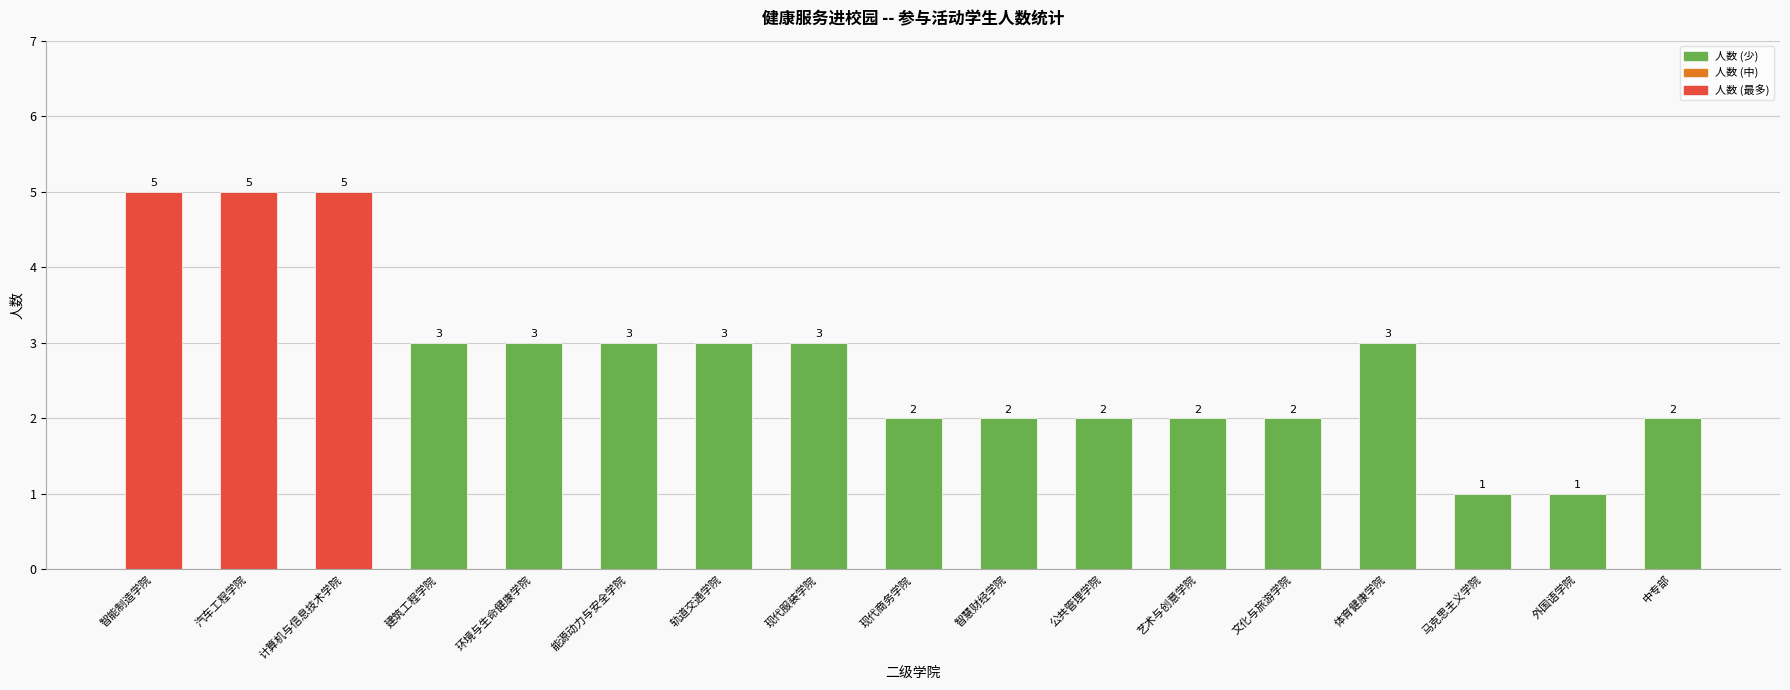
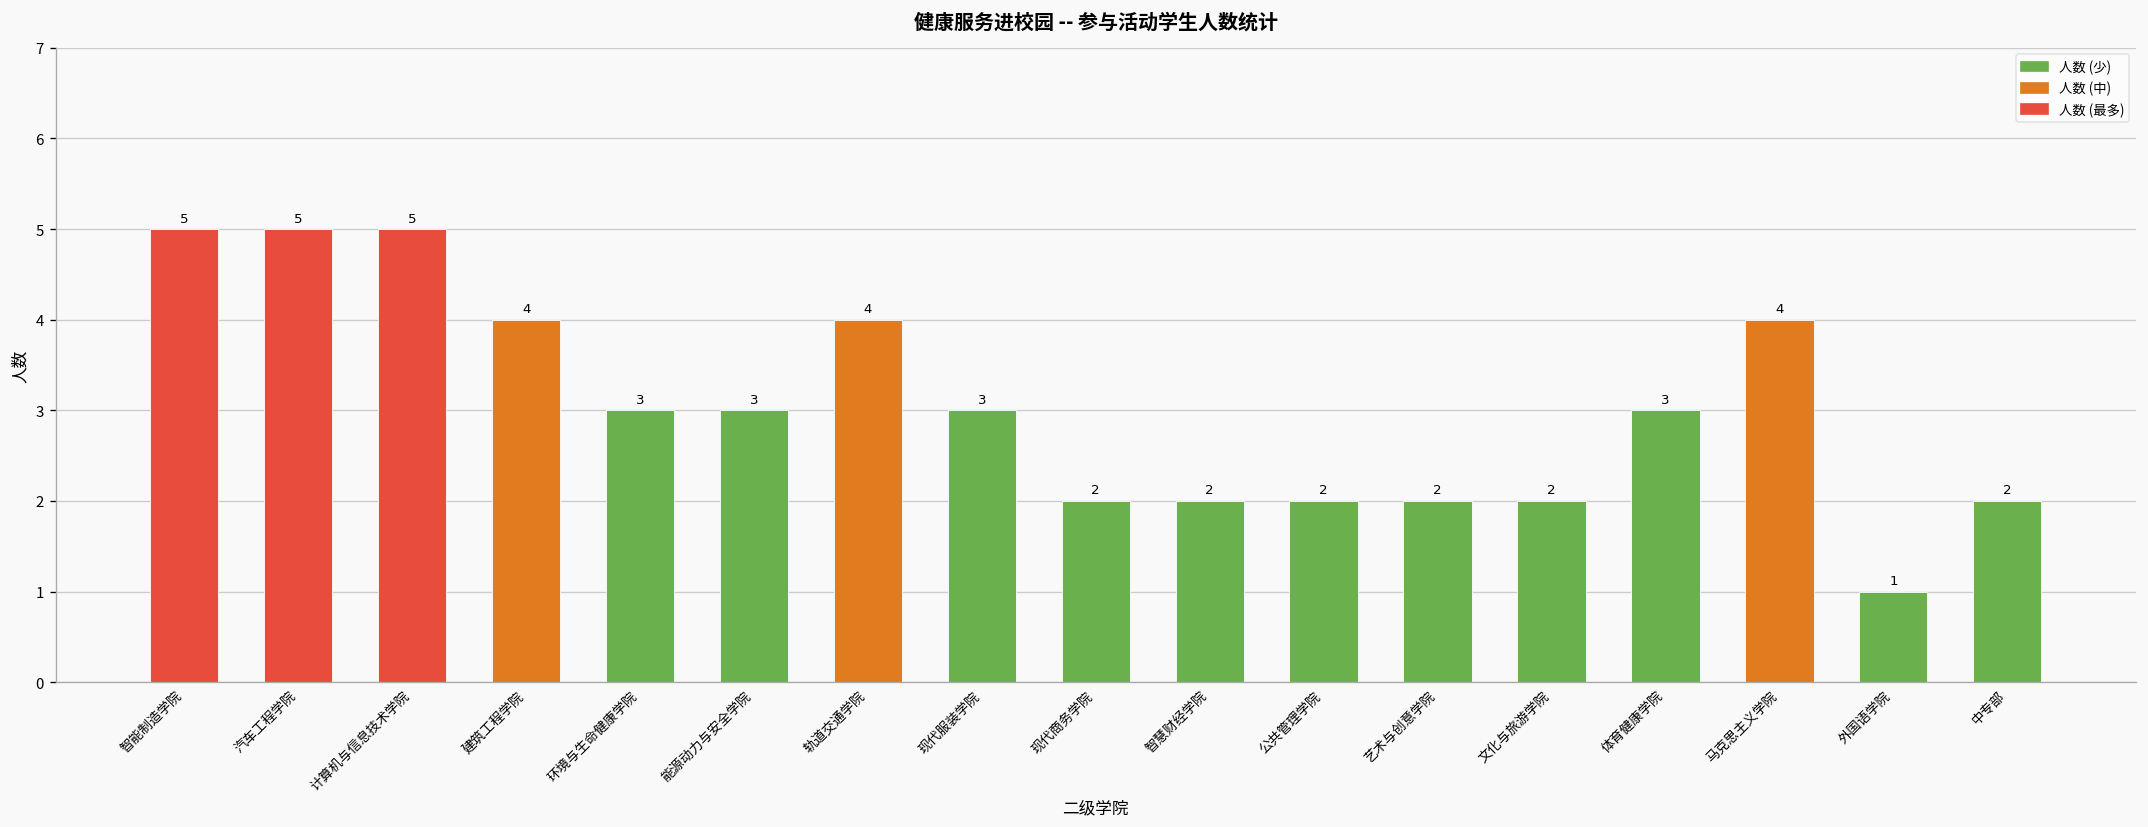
  {
    "智能制造学院": 5,
    "汽车工程学院": 5,
    "计算机与信息技术学院": 5,
-   "建筑工程学院": 3,
+   "建筑工程学院": 4,
    "环境与生命健康学院": 3,
    "能源动力与安全学院": 3,
-   "轨道交通学院": 3,
+   "轨道交通学院": 4,
    "现代服装学院": 3,
    "现代商务学院": 2,
    "智慧财经学院": 2,
    "公共管理学院": 2,
    "艺术与创意学院": 2,
    "文化与旅游学院": 2,
    "体育健康学院": 3,
-   "马克思主义学院": 1,
+   "马克思主义学院": 4,
    "外国语学院": 1,
    "中专部": 2
  }
